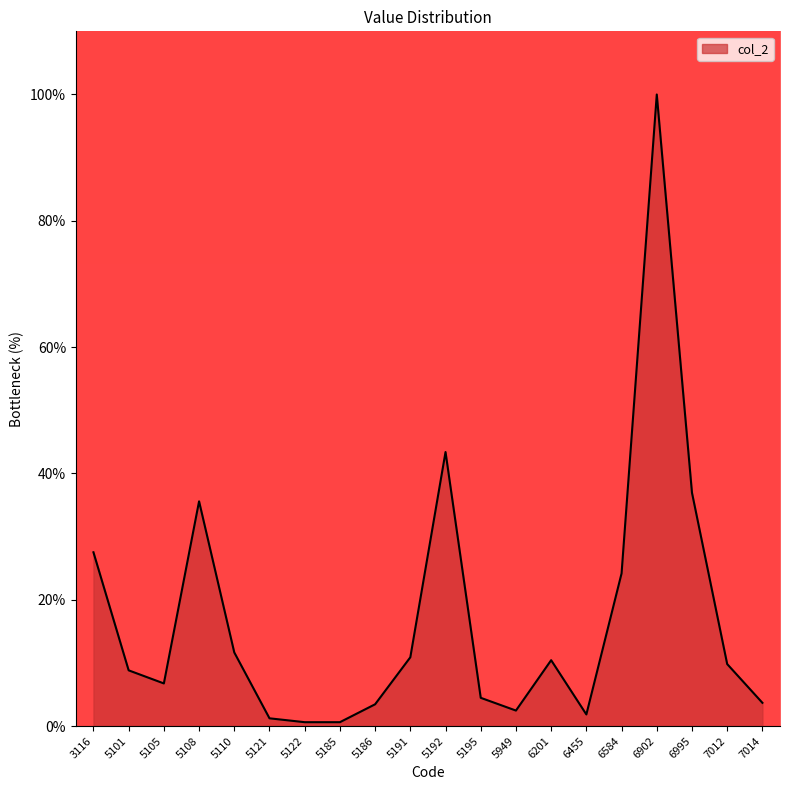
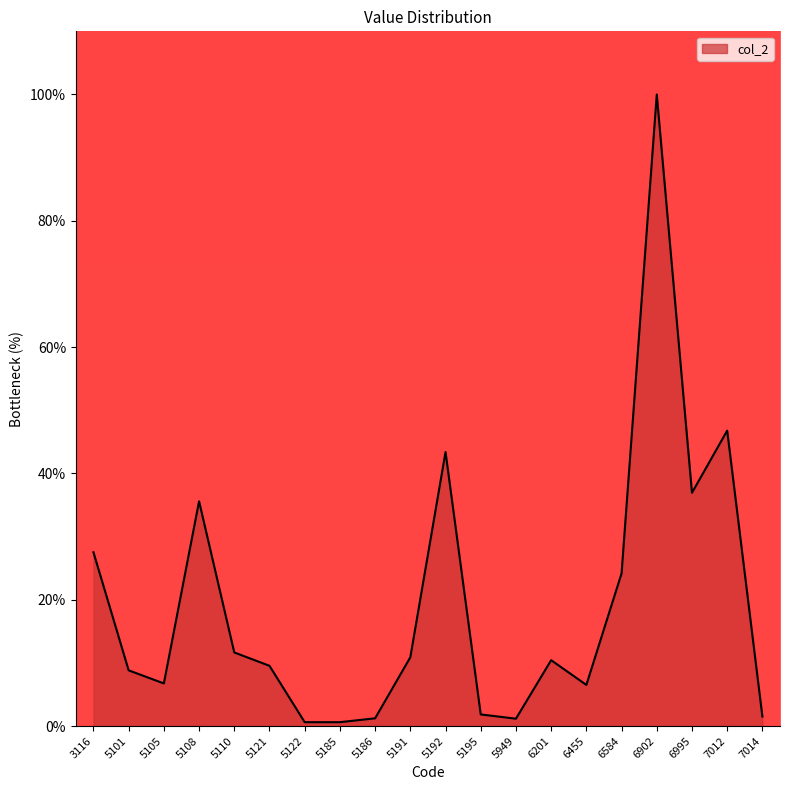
  {
    "3116": "28%",
    "5101": "9%",
    "5105": "7%",
    "5108": "36%",
    "5110": "12%",
-   "5121": "1%",
+   "5121": "10%",
    "5122": "1%",
    "5185": "1%",
-   "5186": "3%",
+   "5186": "1%",
    "5191": "11%",
    "5192": "43%",
-   "5195": "4%",
-   "5949": "2%",
+   "5195": "2%",
+   "5949": "1%",
    "6201": "10%",
-   "6455": "2%",
+   "6455": "7%",
    "6584": "24%",
    "6902": "100%",
    "6995": "37%",
-   "7012": "10%",
-   "7014": "4%"
+   "7012": "47%",
+   "7014": "2%"
  }
